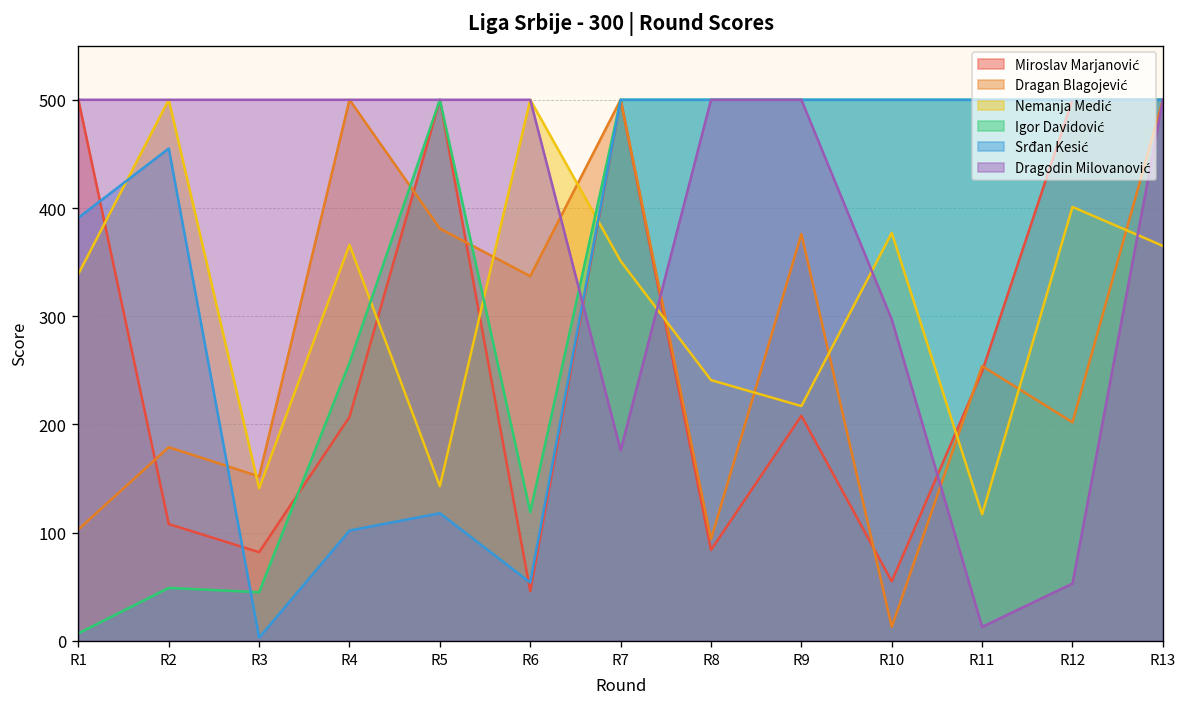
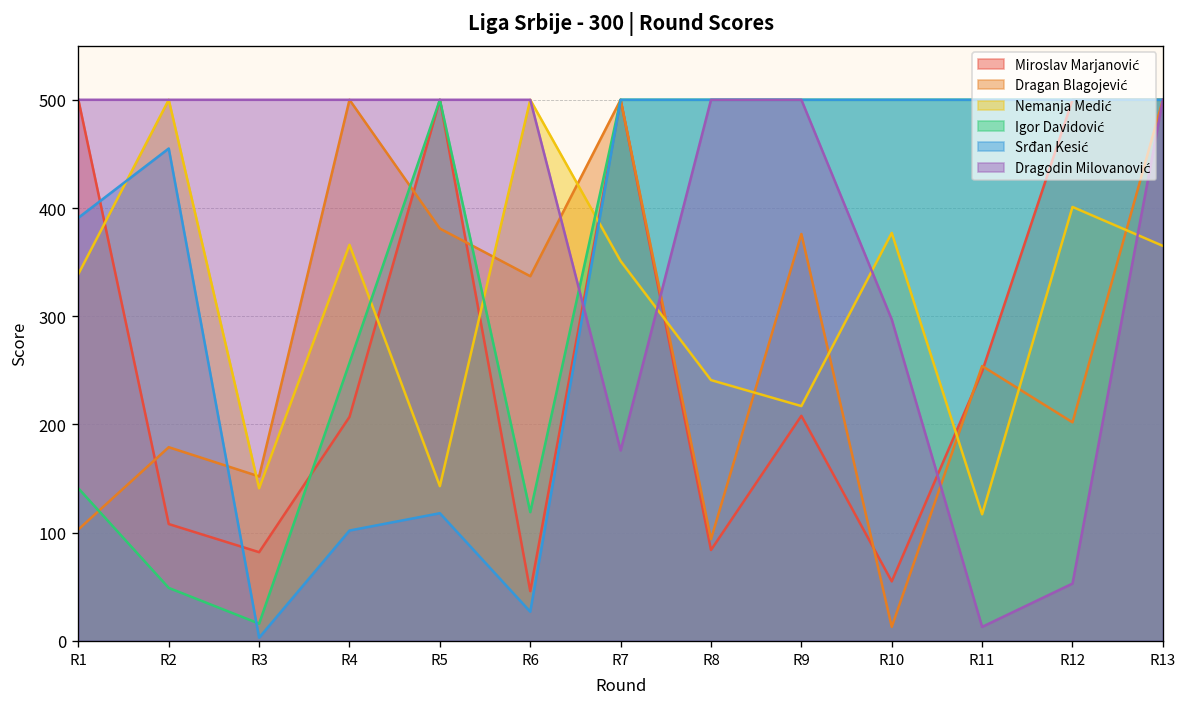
  {
    "Igor Davidović": {
-     "R1": 10,
+     "R1": 140,
      "R2": 50,
-     "R3": 50,
+     "R3": 20,
      "R4": 260,
      "R6": 120
    },
    "Srđan Kesić": {
      "R1": 390,
      "R2": 460,
      "R3": 0,
      "R4": 100,
      "R5": 120,
-     "R6": 50
+     "R6": 30
    },
    "Dragodin Milovanović": {
      "R3": 500,
      "R7": 180,
      "R10": 300,
      "R11": 10,
      "R12": 50
    }
  }
